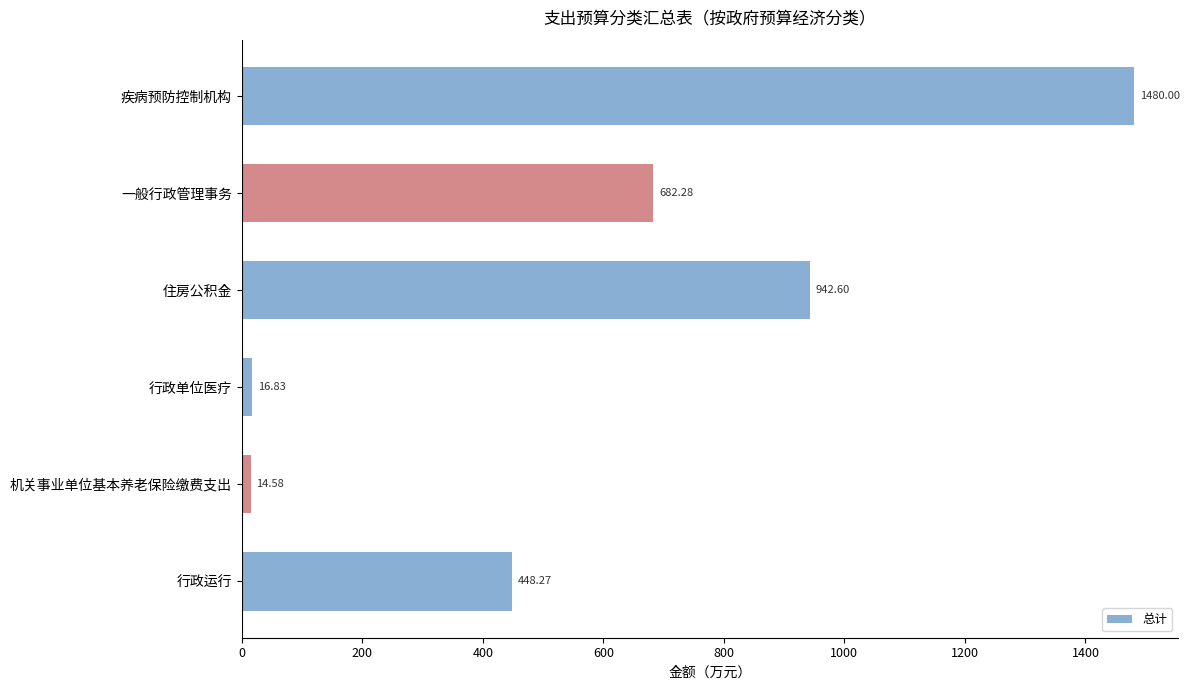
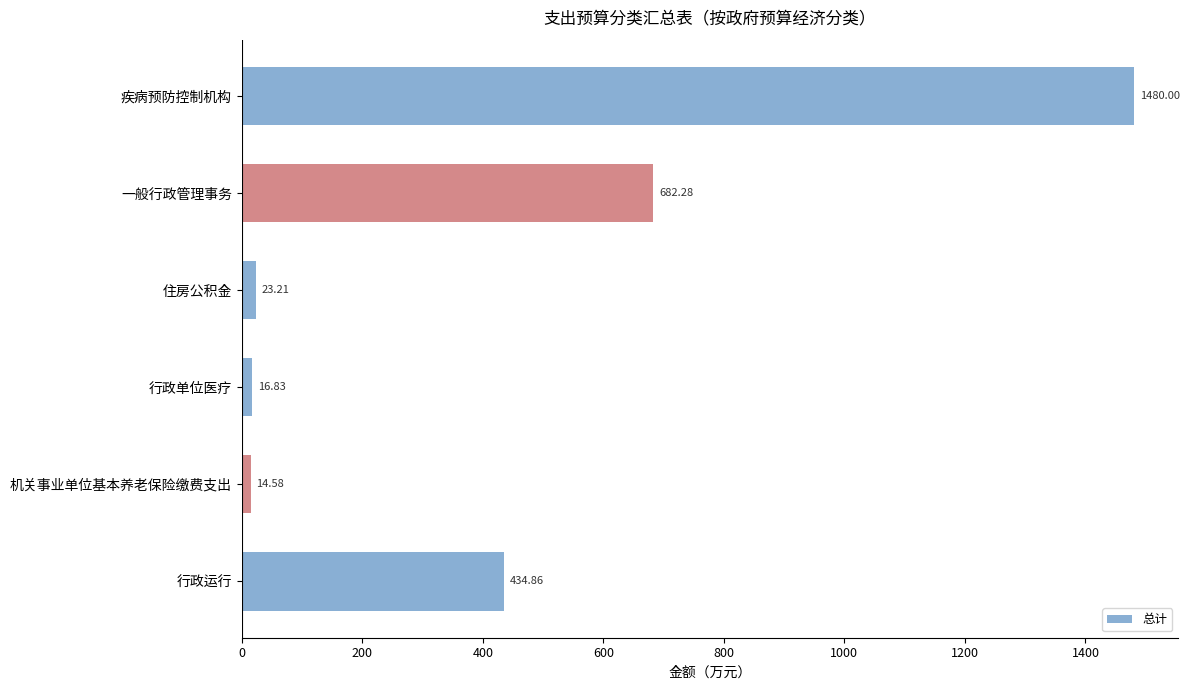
  {
    "疾病预防控制机构": 1480.00,
    "一般行政管理事务": 682.28,
-   "住房公积金": 942.60,
+   "住房公积金": 23.21,
    "行政单位医疗": 16.83,
    "机关事业单位基本养老保险缴费支出": 14.58,
-   "行政运行": 448.27
+   "行政运行": 434.86
  }
